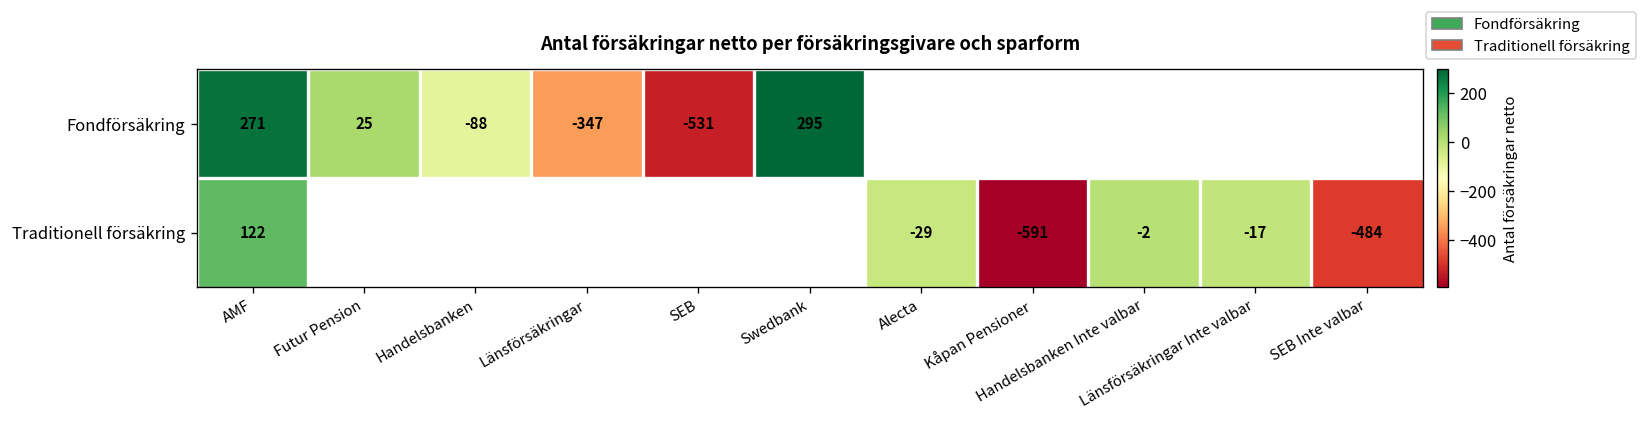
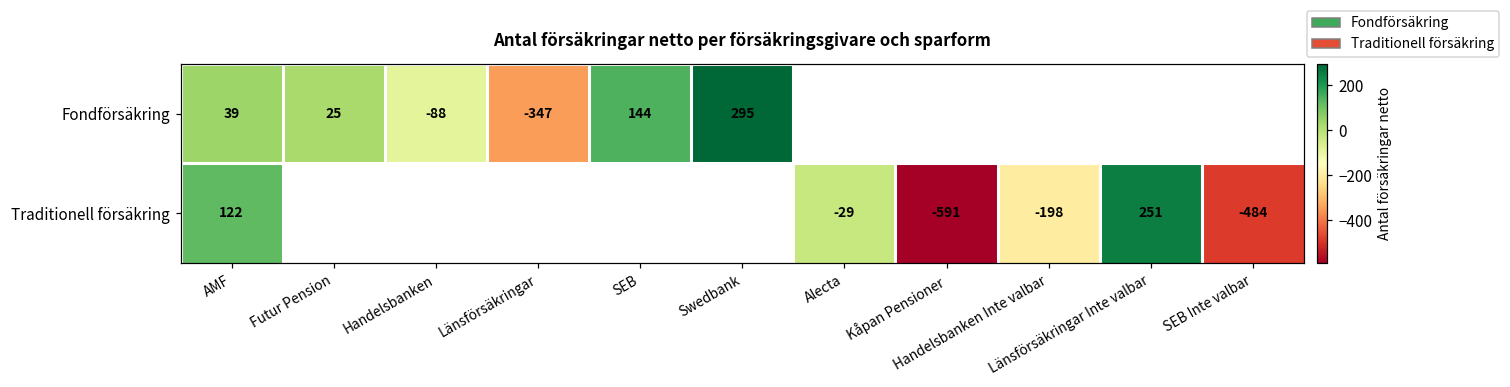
  {
    "Fondförsäkring": {
-     "AMF": 271,
+     "AMF": 39,
      "Futur Pension": 25,
      "Handelsbanken": -88,
      "Länsförsäkringar": -347,
-     "SEB": -531,
+     "SEB": 144,
      "Swedbank": 295
    },
    "Traditionell försäkring": {
      "AMF": 122,
      "Alecta": -29,
      "Kåpan Pensioner": -591,
-     "Handelsbanken Inte valbar": -2,
-     "Länsförsäkringar Inte valbar": -17,
+     "Handelsbanken Inte valbar": -198,
+     "Länsförsäkringar Inte valbar": 251,
      "SEB Inte valbar": -484
    }
  }
